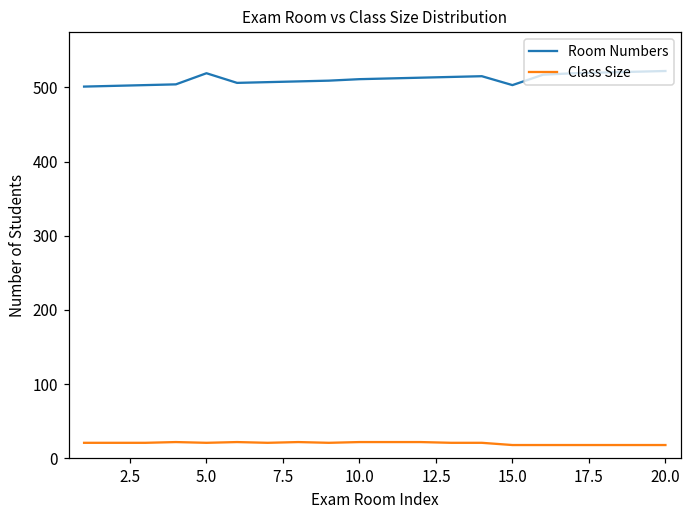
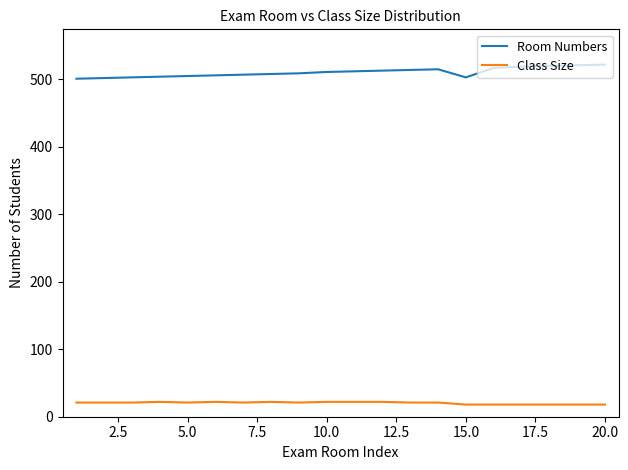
  {
    "Room Numbers": {
-     "5.0": 520,
+     "5.0": 510,
      "10.0": 510,
      "15.0": 500
    },
    "Class Size": {
      "5.0": 20,
      "10.0": 20,
      "15.0": 20,
      "20.0": 20
    }
  }
